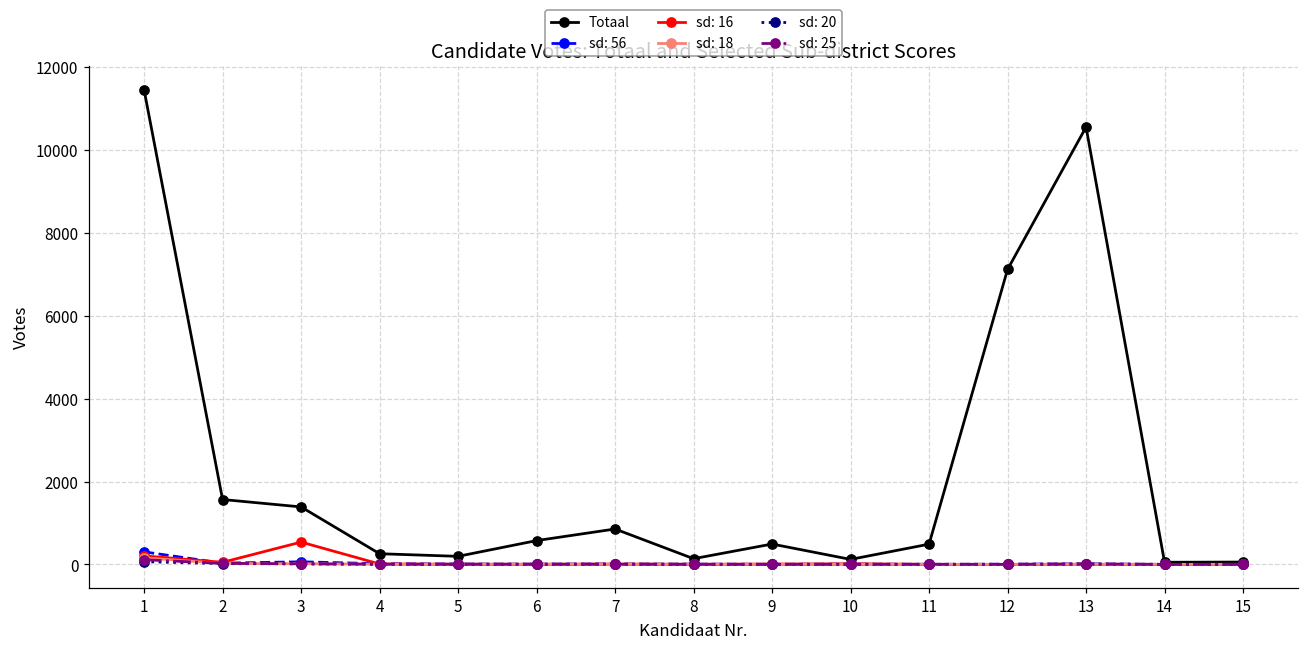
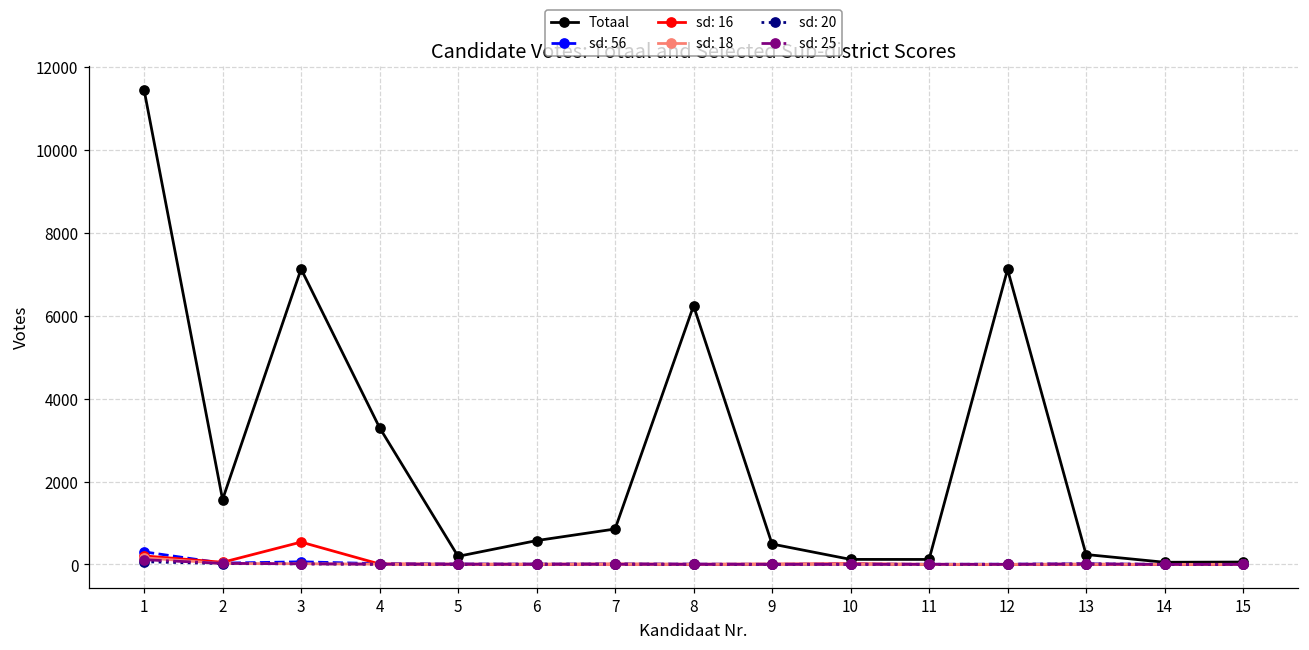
  {
    "Totaal": {
      "1": 11500,
      "2": 1600,
-     "3": 1400,
-     "4": 300,
+     "3": 7100,
+     "4": 3300,
      "5": 200,
      "6": 600,
      "7": 900,
-     "8": 100,
+     "8": 6200,
      "9": 500,
      "10": 100,
-     "11": 500,
+     "11": 100,
      "12": 7100,
-     "13": 10600
+     "13": 200
    },
    "sd: 56": {
      "1": 300
    },
    "sd: 16": {
      "3": 500
    }
  }
